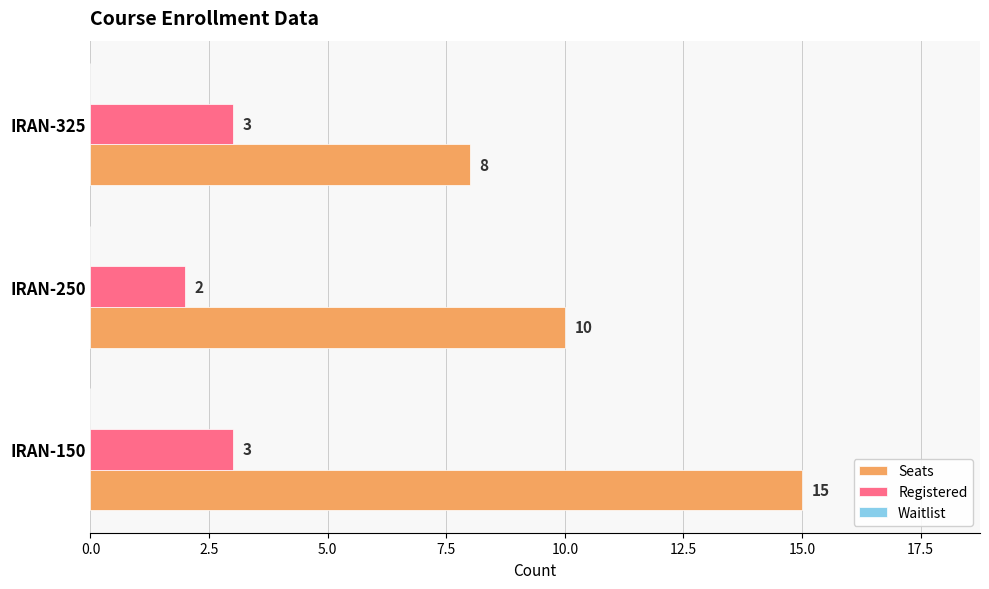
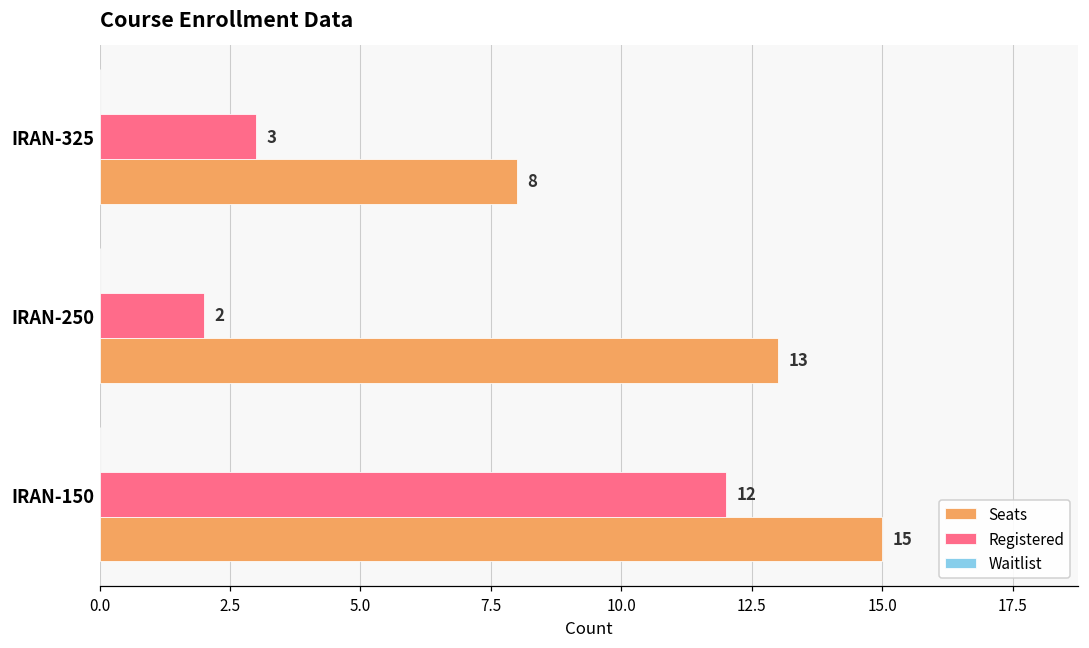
  {
    "Seats": {
      "IRAN-325": 8,
-     "IRAN-250": 10,
+     "IRAN-250": 13,
      "IRAN-150": 15
    },
    "Registered": {
      "IRAN-325": 3,
      "IRAN-250": 2,
-     "IRAN-150": 3
+     "IRAN-150": 12
    },
    "Waitlist": {
      "IRAN-325": 0.0,
      "IRAN-250": 0.0,
      "IRAN-150": 0.0
    }
  }
